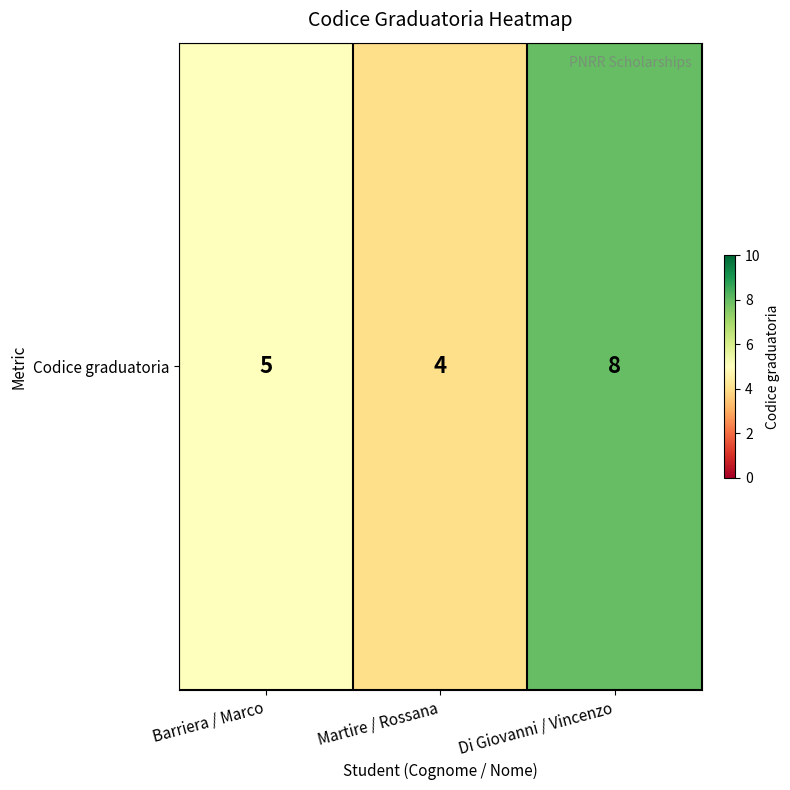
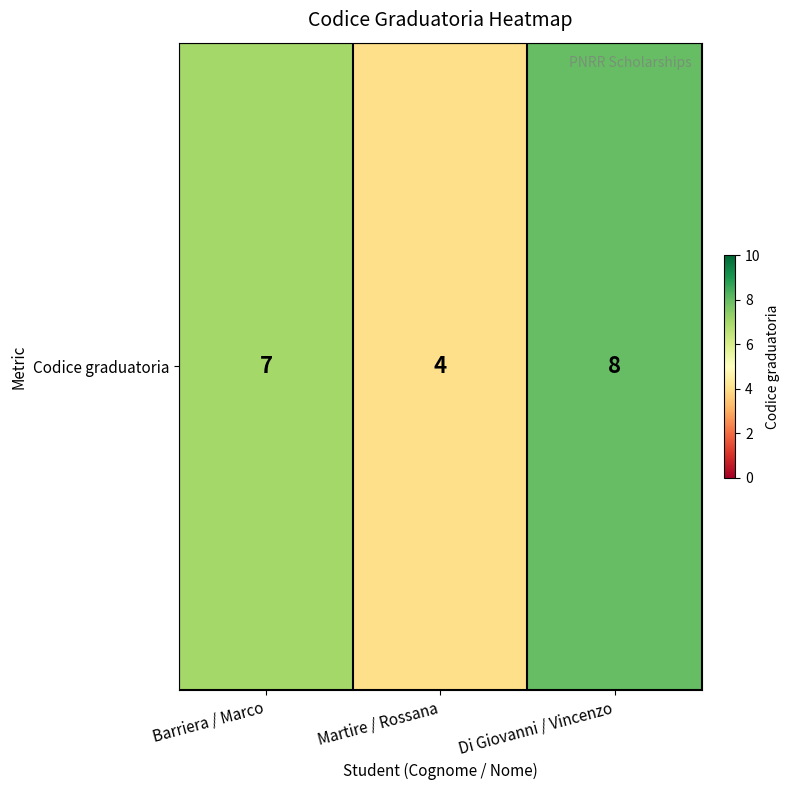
  {
    "Codice graduatoria": {
-     "Barriera / Marco": 5,
+     "Barriera / Marco": 7,
      "Martire / Rossana": 4
    }
  }
